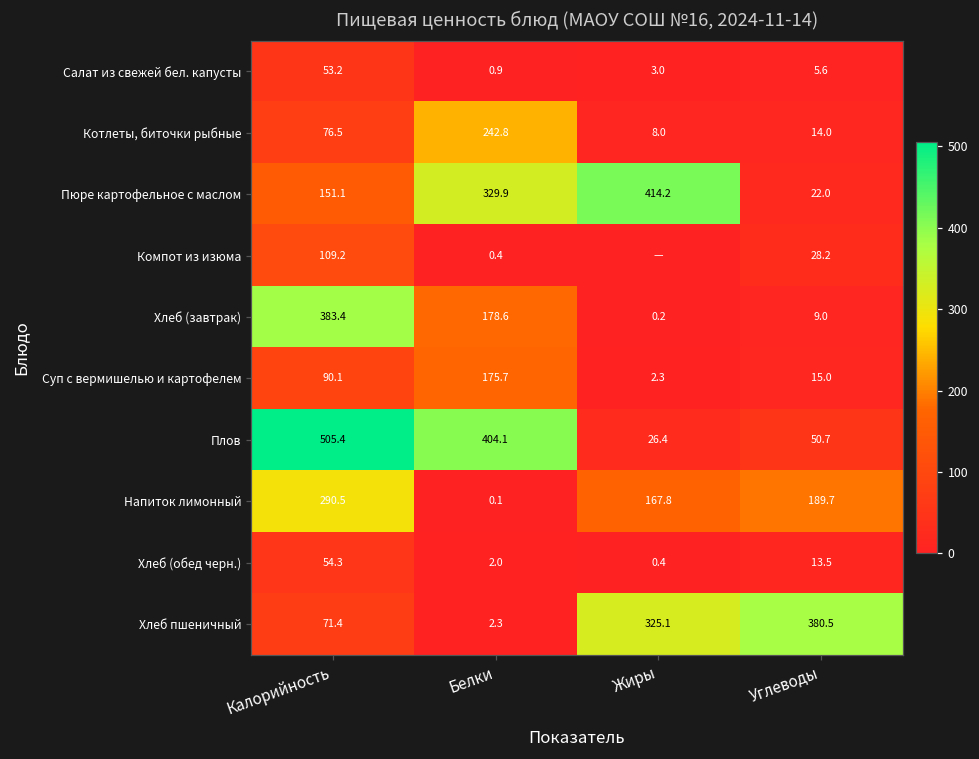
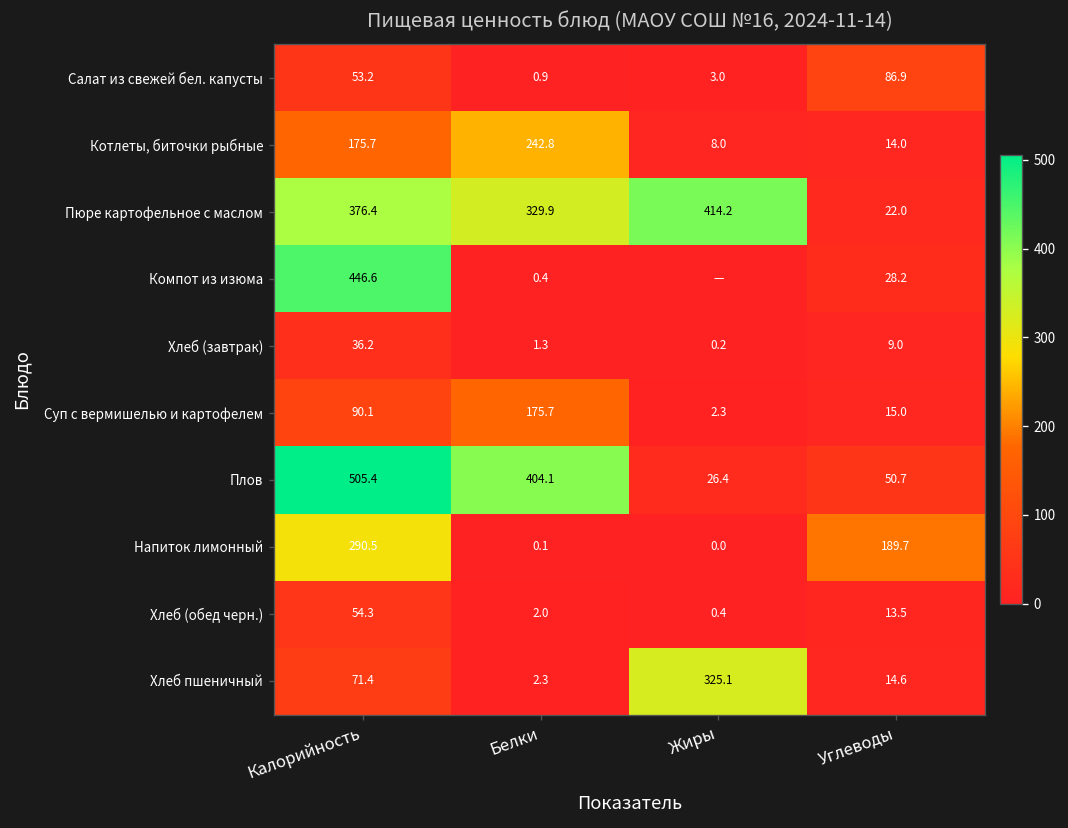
  {
    "Салат из свежей бел. капусты": {
      "Калорийность": 53.2,
      "Белки": 0.9,
      "Жиры": 3.0,
-     "Углеводы": 5.6
+     "Углеводы": 86.9
    },
    "Котлеты, биточки рыбные": {
-     "Калорийность": 76.5,
+     "Калорийность": 175.7,
      "Белки": 242.8,
      "Жиры": 8.0,
      "Углеводы": 14.0
    },
    "Пюре картофельное с маслом": {
-     "Калорийность": 151.1,
+     "Калорийность": 376.4,
      "Белки": 329.9,
      "Жиры": 414.2,
      "Углеводы": 22.0
    },
    "Компот из изюма": {
-     "Калорийность": 109.2,
+     "Калорийность": 446.6,
      "Белки": 0.4,
      "Углеводы": 28.2
    },
    "Хлеб (завтрак)": {
-     "Калорийность": 383.4,
-     "Белки": 178.6,
+     "Калорийность": 36.2,
+     "Белки": 1.3,
      "Жиры": 0.2,
      "Углеводы": 9.0
    },
    "Суп с вермишелью и картофелем": {
      "Калорийность": 90.1,
      "Белки": 175.7,
      "Жиры": 2.3,
      "Углеводы": 15.0
    },
    "Плов": {
      "Калорийность": 505.4,
      "Белки": 404.1,
      "Жиры": 26.4,
      "Углеводы": 50.7
    },
    "Напиток лимонный": {
      "Калорийность": 290.5,
      "Белки": 0.1,
-     "Жиры": 167.8,
+     "Жиры": 0.0,
      "Углеводы": 189.7
    },
    "Хлеб (обед черн.)": {
      "Калорийность": 54.3,
      "Белки": 2.0,
      "Жиры": 0.4,
      "Углеводы": 13.5
    },
    "Хлеб пшеничный": {
      "Калорийность": 71.4,
      "Белки": 2.3,
      "Жиры": 325.1,
-     "Углеводы": 380.5
+     "Углеводы": 14.6
    }
  }
